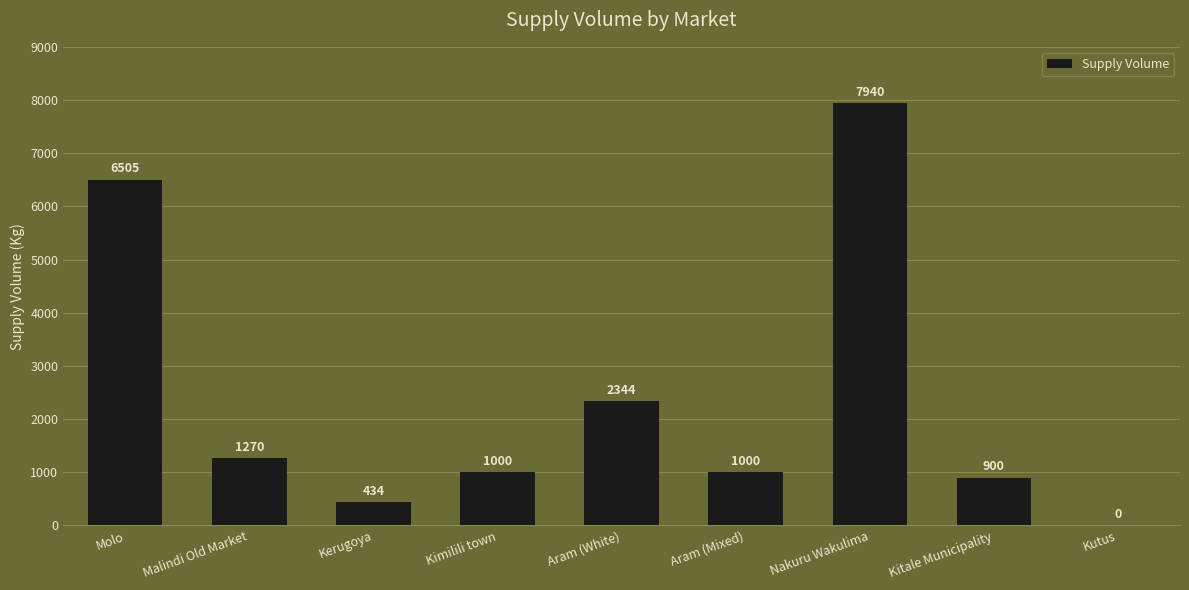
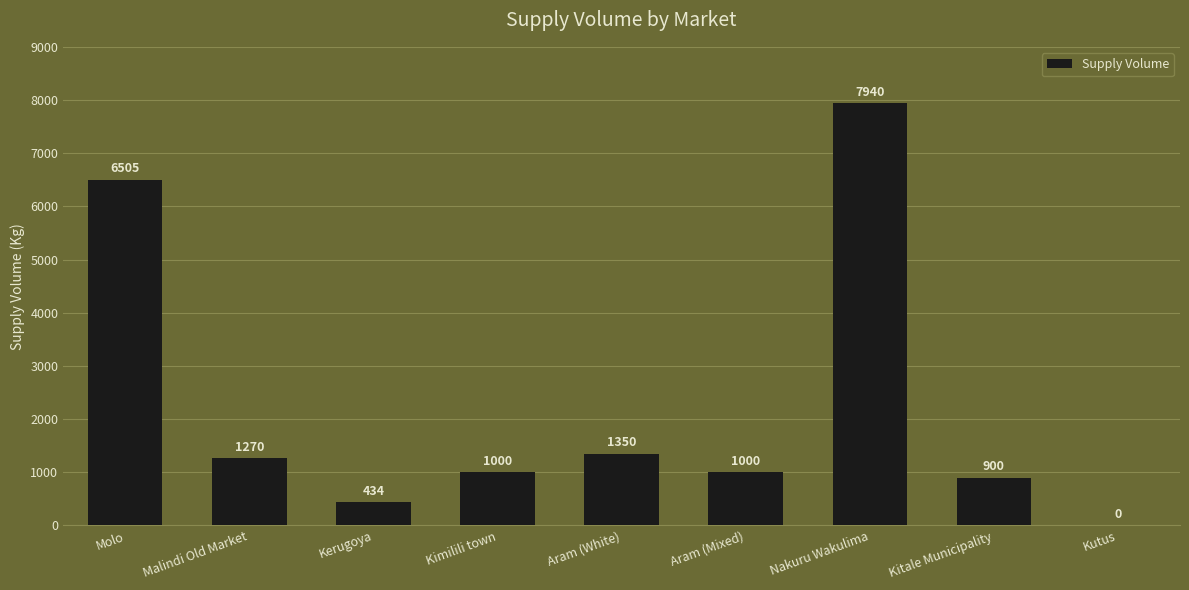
  {
    "Molo": 6505,
    "Malindi Old Market": 1270,
    "Kerugoya": 434,
    "Kimilili town": 1000,
-   "Aram (White)": 2344,
+   "Aram (White)": 1350,
    "Aram (Mixed)": 1000,
    "Nakuru Wakulima": 7940,
    "Kitale Municipality": 900,
    "Kutus": 0
  }
